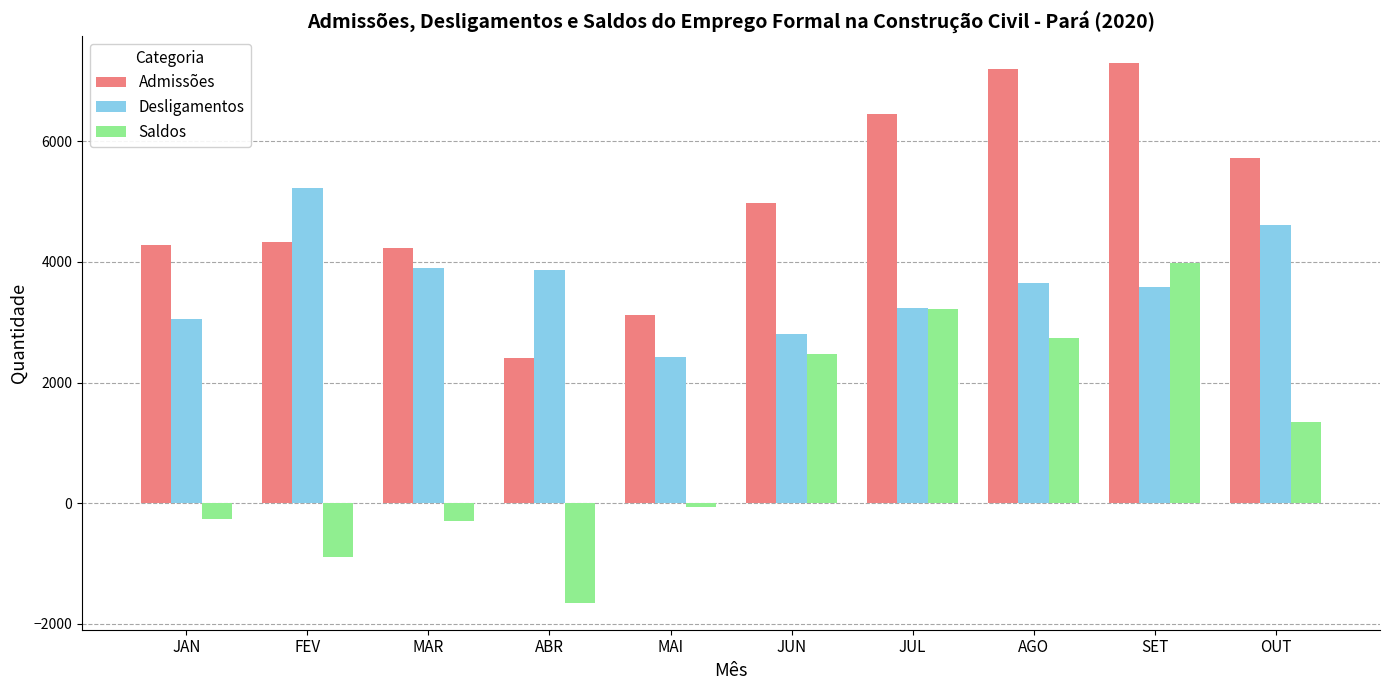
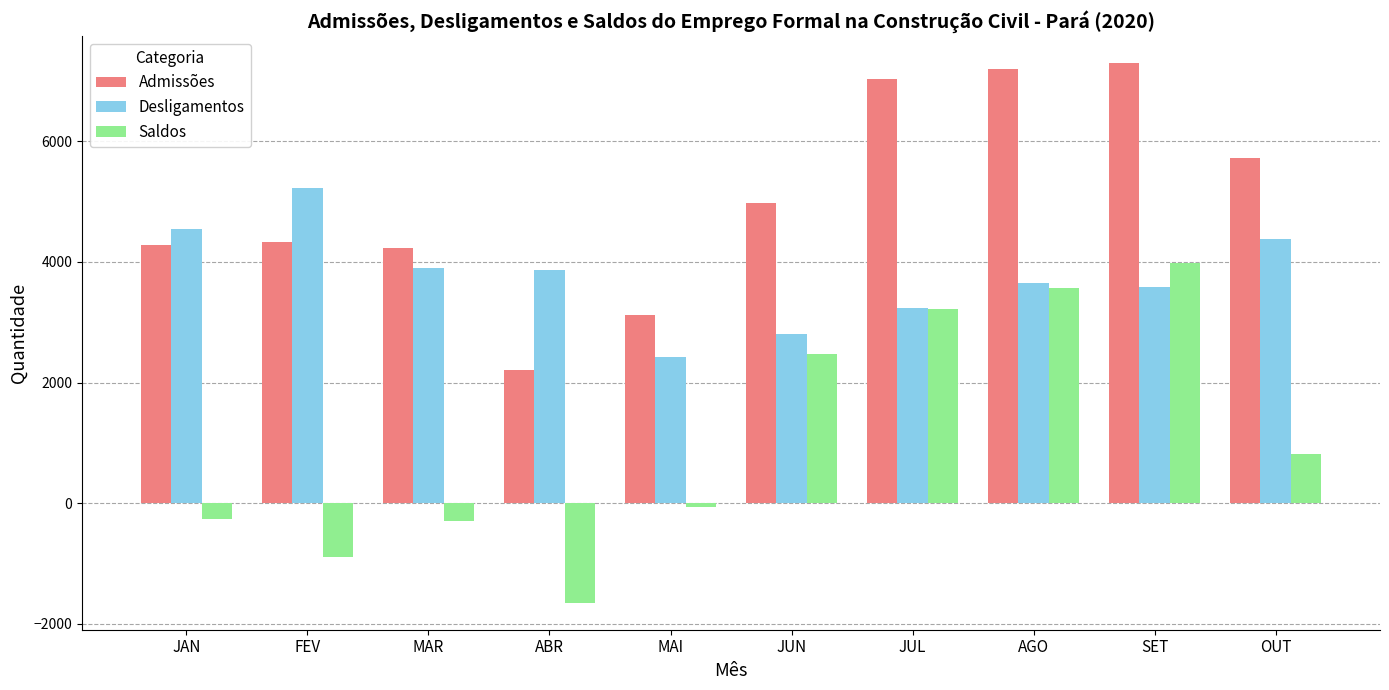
  {
    "Admissões": {
      "JAN": 4300,
      "FEV": 4300,
      "MAR": 4200,
-     "ABR": 2400,
+     "ABR": 2200,
      "MAI": 3100,
      "JUN": 5000,
-     "JUL": 6500,
+     "JUL": 7000,
      "AGO": 7200,
      "SET": 7300,
      "OUT": 5700
    },
    "Desligamentos": {
-     "JAN": 3000,
+     "JAN": 4500,
      "FEV": 5200,
      "MAR": 3900,
      "ABR": 3900,
      "MAI": 2400,
      "JUN": 2800,
      "JUL": 3200,
      "AGO": 3600,
      "SET": 3600,
-     "OUT": 4600
+     "OUT": 4400
    },
    "Saldos": {
      "JAN": -300,
      "FEV": -900,
      "MAR": -300,
      "ABR": -1700,
      "MAI": -100,
      "JUN": 2500,
      "JUL": 3200,
-     "AGO": 2700,
+     "AGO": 3600,
      "SET": 4000,
-     "OUT": 1300
+     "OUT": 800
    }
  }
